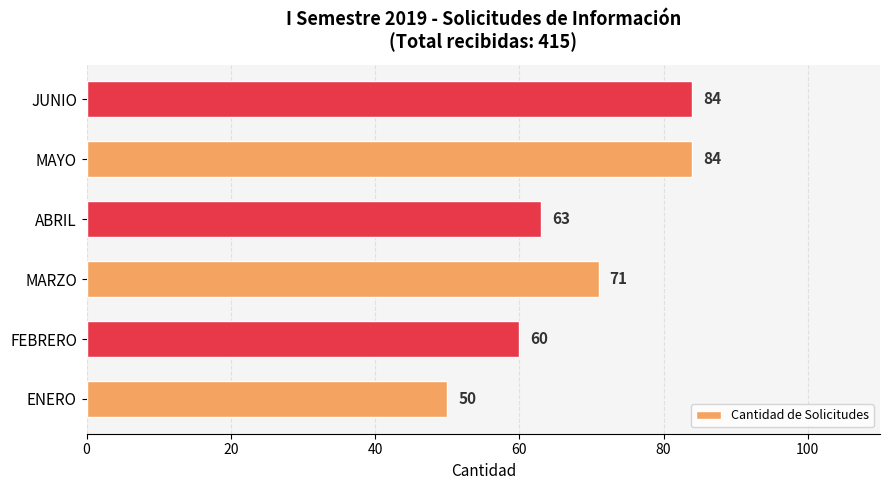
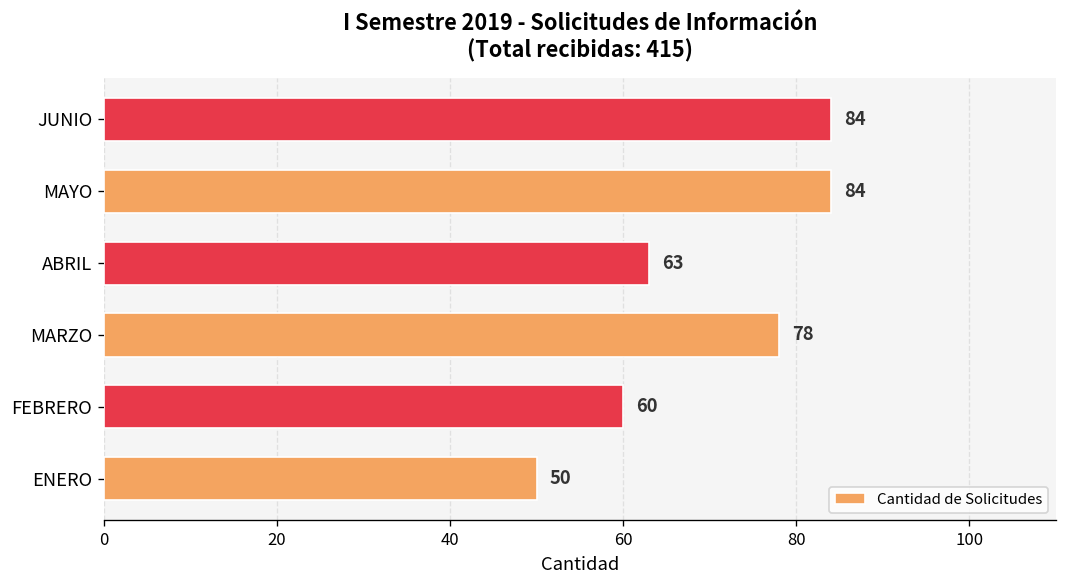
  {
    "JUNIO": 84,
    "MAYO": 84,
    "ABRIL": 63,
-   "MARZO": 71,
+   "MARZO": 78,
    "FEBRERO": 60,
    "ENERO": 50
  }
